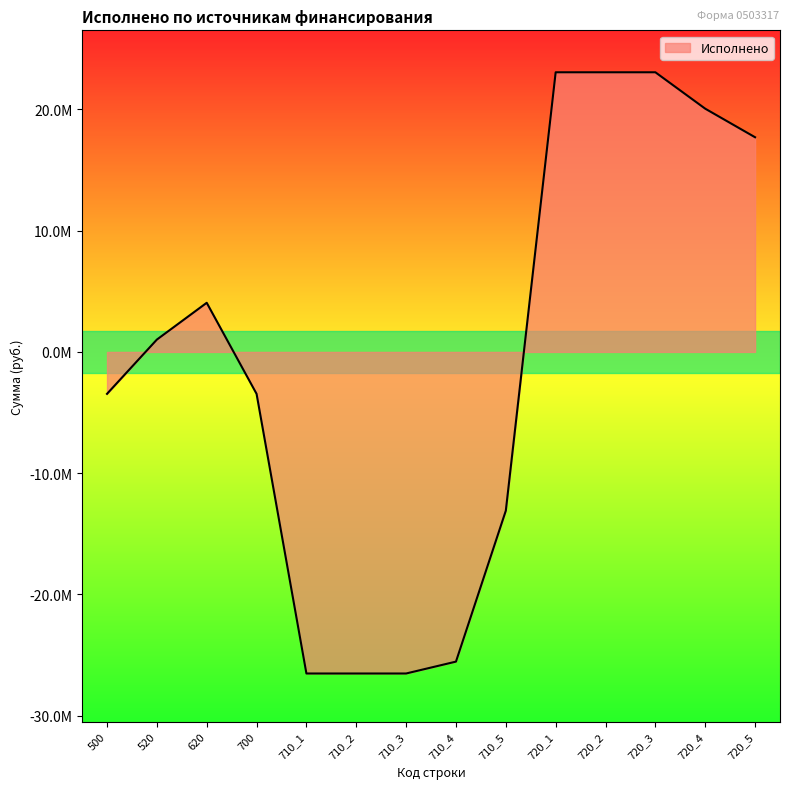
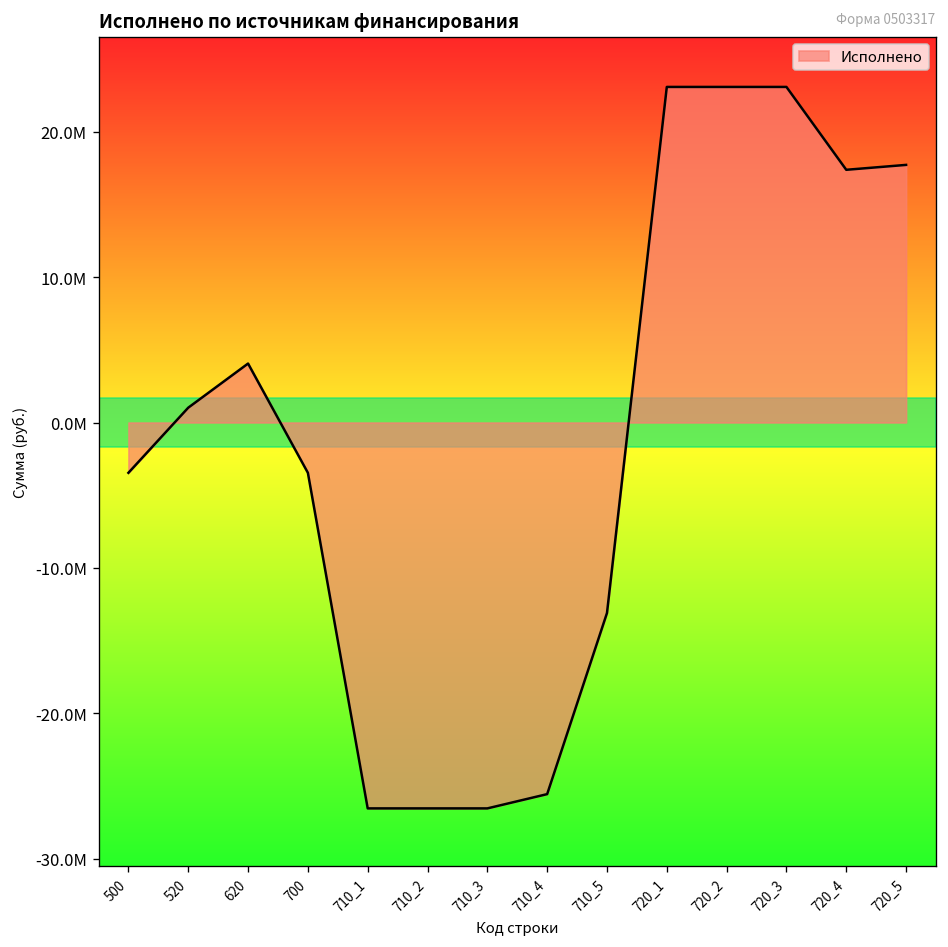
  {
    "Исполнено": {
-     "720_4": 20100000
+     "720_4": 17400000
    }
  }
